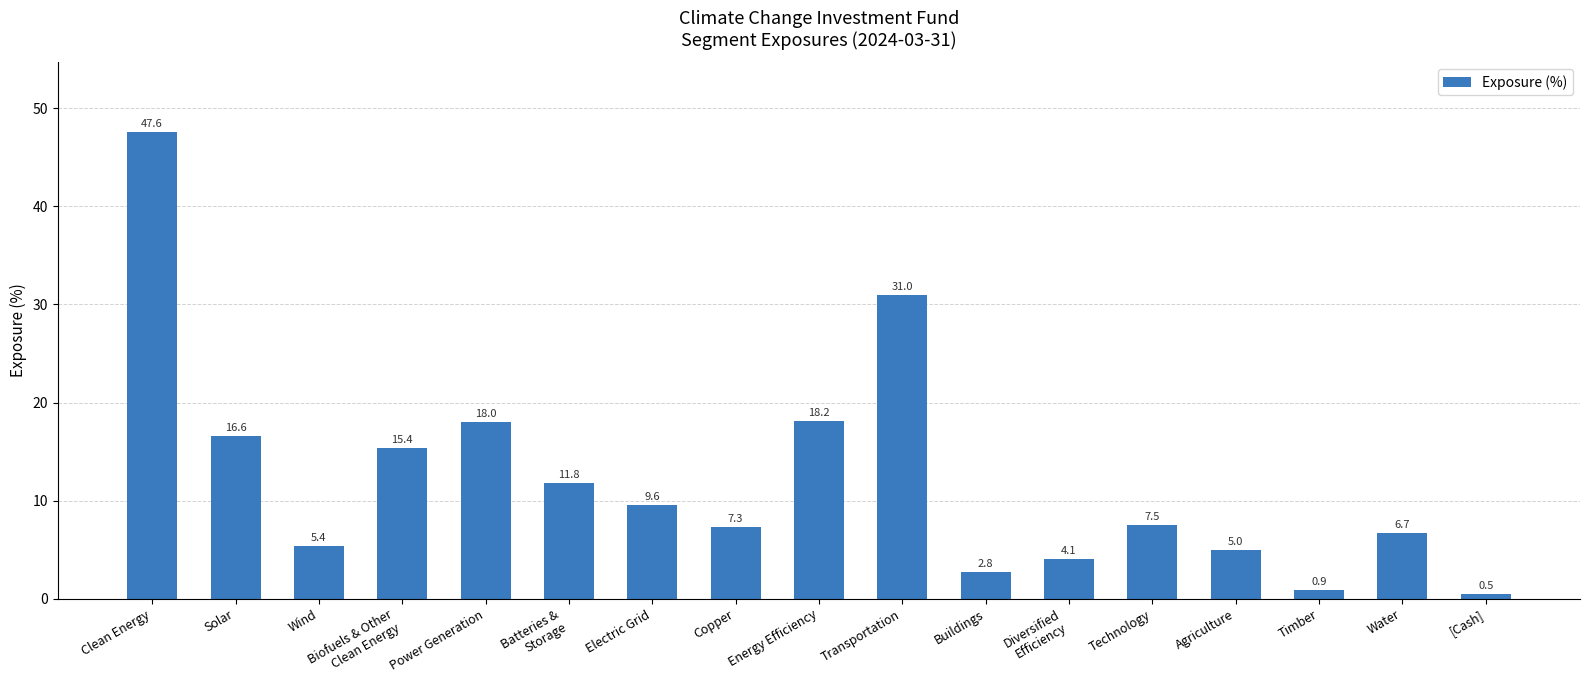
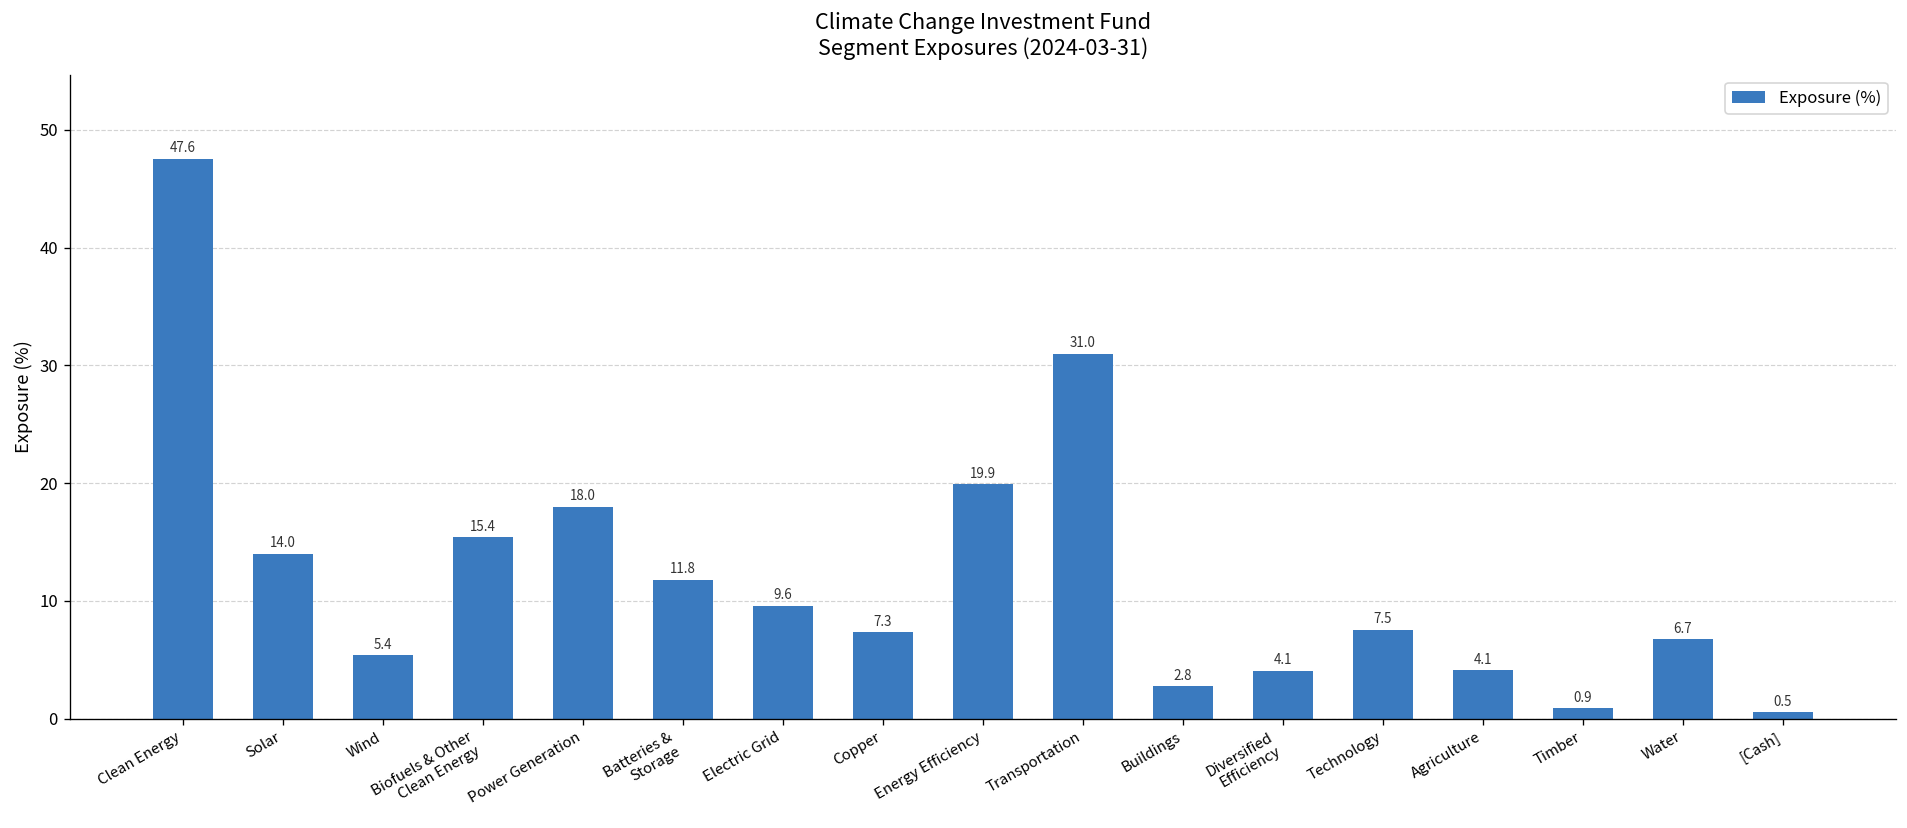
  {
    "Clean Energy": 47.6,
-   "Solar": 16.6,
+   "Solar": 14.0,
    "Wind": 5.4,
    "Biofuels & Other Clean Energy": 15.4,
    "Power Generation": 18.0,
    "Batteries & Storage": 11.8,
    "Electric Grid": 9.6,
    "Copper": 7.3,
-   "Energy Efficiency": 18.2,
+   "Energy Efficiency": 19.9,
    "Transportation": 31.0,
    "Buildings": 2.8,
    "Diversified Efficiency": 4.1,
    "Technology": 7.5,
-   "Agriculture": 5.0,
+   "Agriculture": 4.1,
    "Timber": 0.9,
    "Water": 6.7,
    "[Cash]": 0.5
  }
